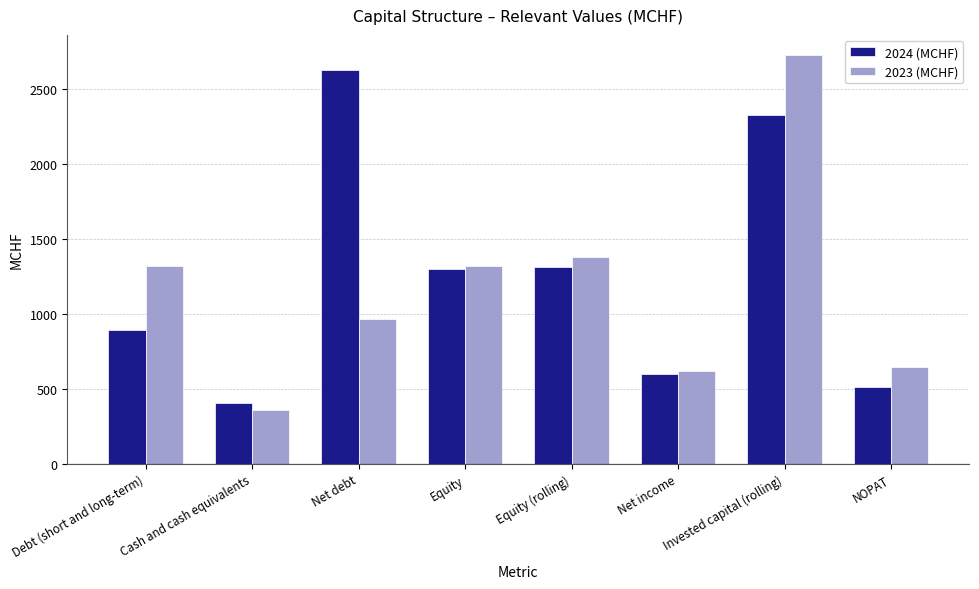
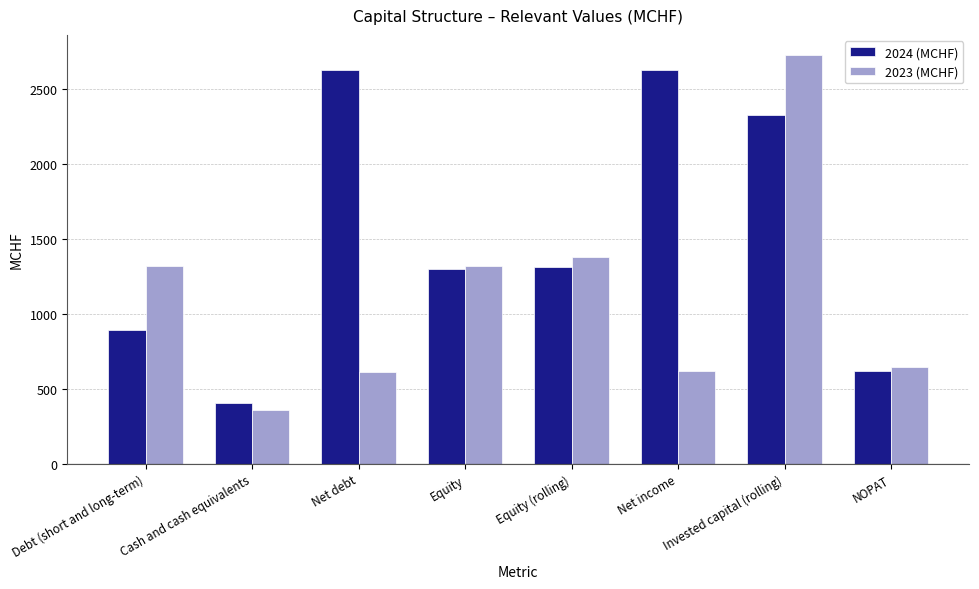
  {
    "2024 (MCHF)": {
      "Debt (short and long-term)": 890,
      "Cash and cash equivalents": 410,
      "Net debt": 2620,
      "Equity": 1300,
      "Equity (rolling)": 1310,
-     "Net income": 600,
+     "Net income": 2620,
      "Invested capital (rolling)": 2330,
-     "NOPAT": 510
+     "NOPAT": 620
    },
    "2023 (MCHF)": {
      "Debt (short and long-term)": 1320,
      "Cash and cash equivalents": 360,
-     "Net debt": 960,
+     "Net debt": 620,
      "Equity": 1320,
      "Equity (rolling)": 1380,
      "Net income": 620,
      "Invested capital (rolling)": 2720,
      "NOPAT": 640
    }
  }
